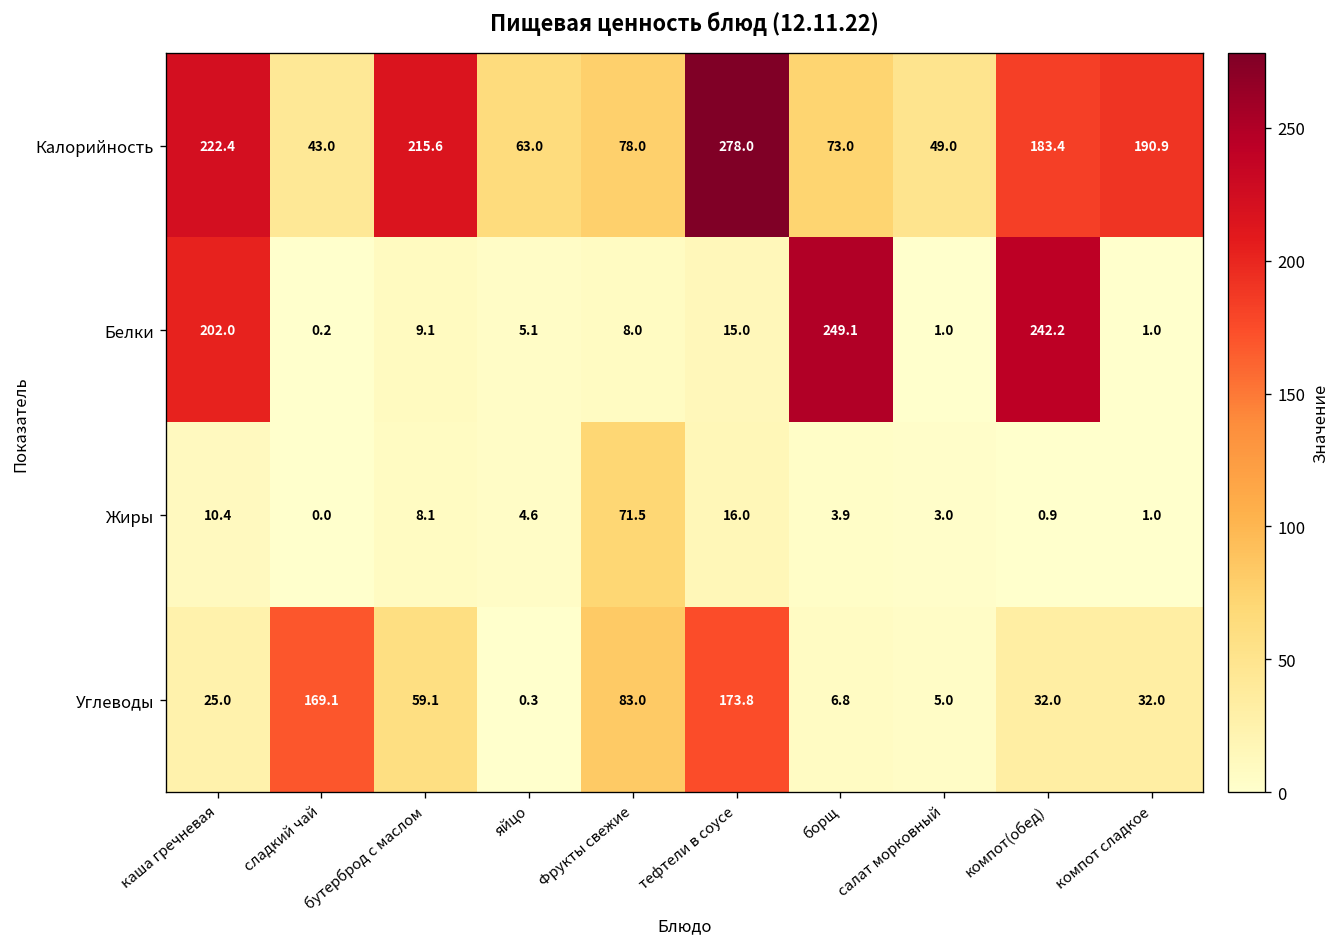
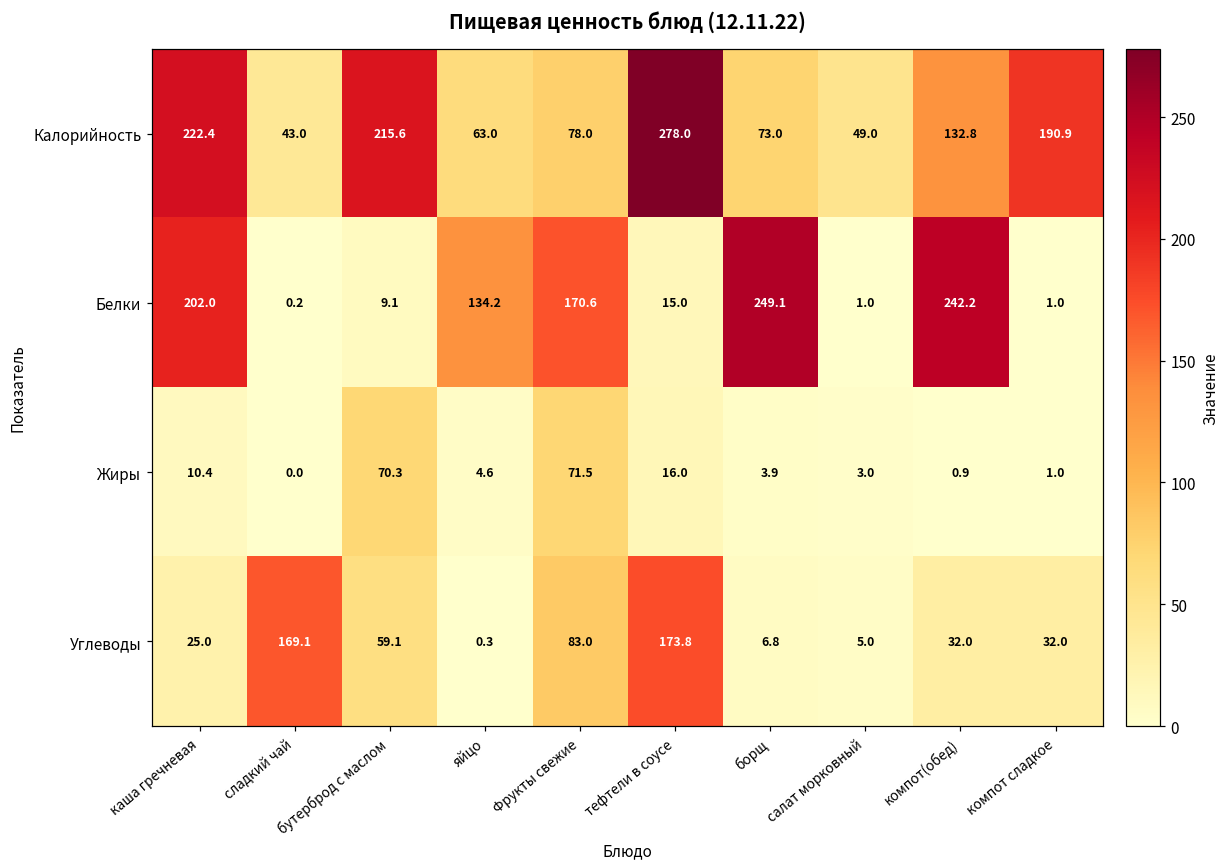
  {
    "Калорийность": {
      "каша гречневая": 222.4,
      "сладкий чай": 43.0,
      "бутерброд с маслом": 215.6,
      "яйцо": 63.0,
      "Фрукты свежие": 78.0,
      "тефтели в соусе": 278.0,
      "борщ": 73.0,
      "салат морковный": 49.0,
-     "компот(обед)": 183.4,
+     "компот(обед)": 132.8,
      "компот сладкое": 190.9
    },
    "Белки": {
      "каша гречневая": 202.0,
      "сладкий чай": 0.2,
      "бутерброд с маслом": 9.1,
-     "яйцо": 5.1,
-     "Фрукты свежие": 8.0,
+     "яйцо": 134.2,
+     "Фрукты свежие": 170.6,
      "тефтели в соусе": 15.0,
      "борщ": 249.1,
      "салат морковный": 1.0,
      "компот(обед)": 242.2,
      "компот сладкое": 1.0
    },
    "Жиры": {
      "каша гречневая": 10.4,
      "сладкий чай": 0.0,
-     "бутерброд с маслом": 8.1,
+     "бутерброд с маслом": 70.3,
      "яйцо": 4.6,
      "Фрукты свежие": 71.5,
      "тефтели в соусе": 16.0,
      "борщ": 3.9,
      "салат морковный": 3.0,
      "компот(обед)": 0.9,
      "компот сладкое": 1.0
    },
    "Углеводы": {
      "каша гречневая": 25.0,
      "сладкий чай": 169.1,
      "бутерброд с маслом": 59.1,
      "яйцо": 0.3,
      "Фрукты свежие": 83.0,
      "тефтели в соусе": 173.8,
      "борщ": 6.8,
      "салат морковный": 5.0,
      "компот(обед)": 32.0,
      "компот сладкое": 32.0
    }
  }
